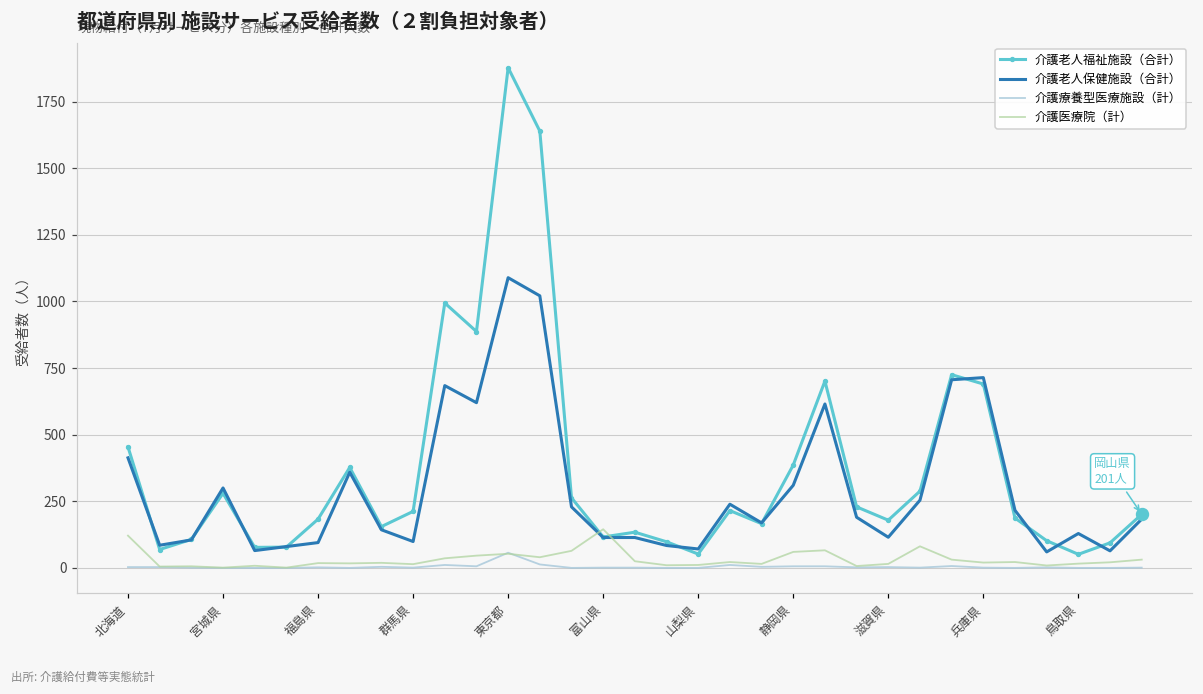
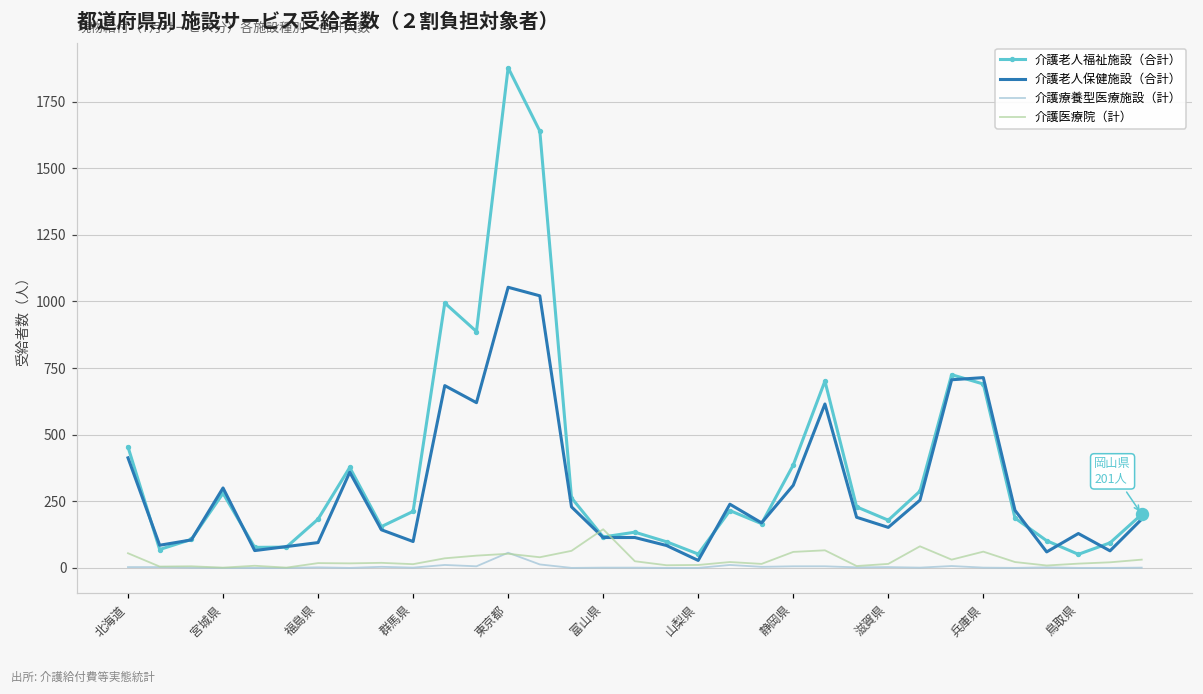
  {
    "介護老人保健施設（合計）": {
      "北海道": 410,
      "宮城県": 300,
      "福島県": 100,
      "群馬県": 100,
-     "東京都": 1090,
-     "山梨県": 70,
+     "東京都": 1050,
+     "山梨県": 30,
      "静岡県": 310,
-     "滋賀県": 120,
+     "滋賀県": 150,
      "兵庫県": 710,
      "鳥取県": 130
    },
    "介護療養型医療施設（計）": {
      "北海道": 0,
      "福島県": 0,
      "群馬県": 0,
      "富山県": 0,
      "山梨県": 0,
      "静岡県": 10,
      "滋賀県": 0,
      "兵庫県": 0,
      "鳥取県": 0
    },
    "介護医療院（計）": {
-     "北海道": 120,
+     "北海道": 60,
      "福島県": 20,
      "群馬県": 10,
      "富山県": 150,
      "山梨県": 10,
      "静岡県": 60,
      "滋賀県": 20,
-     "兵庫県": 20,
+     "兵庫県": 60,
      "鳥取県": 20
    }
  }
